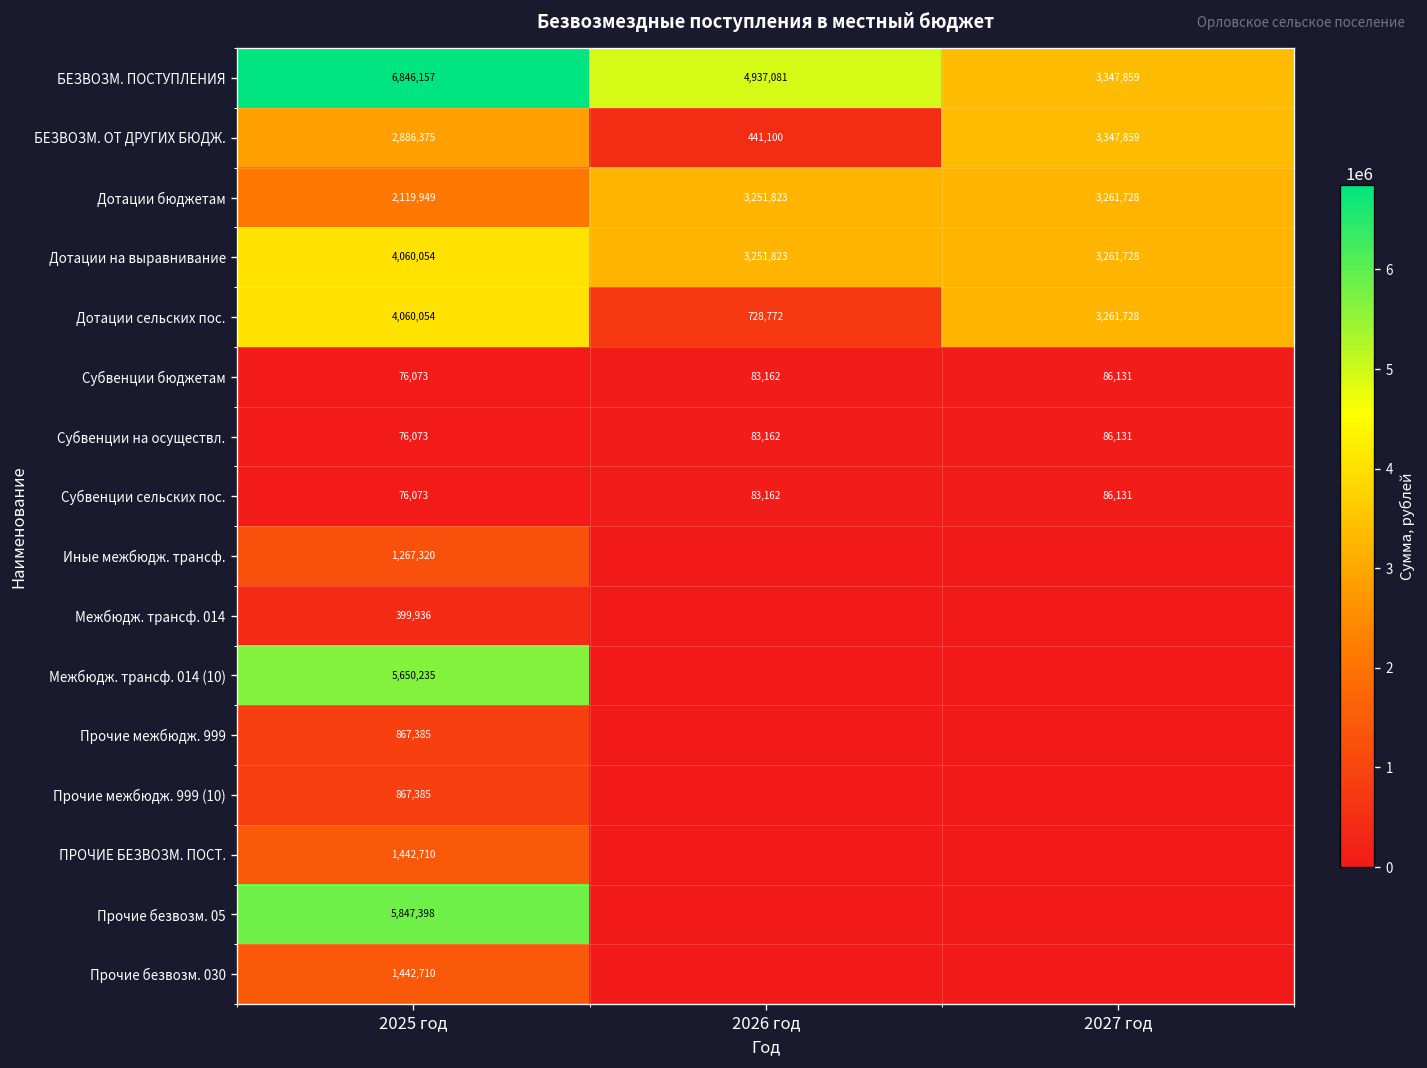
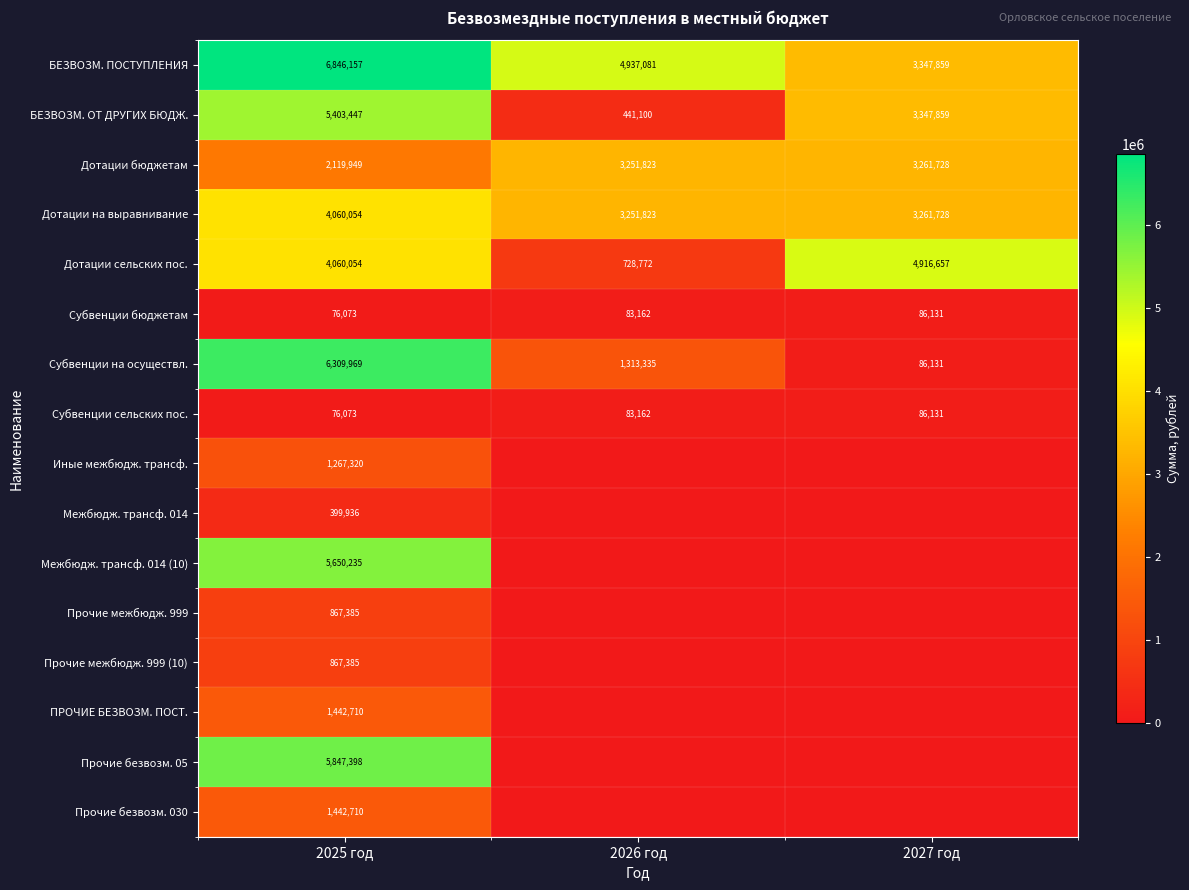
  {
    "БЕЗВОЗМ. ПОСТУПЛЕНИЯ": {
      "2025 год": "6,846,157",
      "2026 год": "4,937,081",
      "2027 год": "3,347,859"
    },
    "БЕЗВОЗМ. ОТ ДРУГИХ БЮДЖ.": {
-     "2025 год": "2,886,375",
+     "2025 год": "5,403,447",
      "2026 год": "441,100",
      "2027 год": "3,347,859"
    },
    "Дотации бюджетам": {
      "2025 год": "2,119,949",
      "2026 год": "3,251,823",
      "2027 год": "3,261,728"
    },
    "Дотации на выравнивание": {
      "2025 год": "4,060,054",
      "2026 год": "3,251,823",
      "2027 год": "3,261,728"
    },
    "Дотации сельских пос.": {
      "2025 год": "4,060,054",
      "2026 год": "728,772",
-     "2027 год": "3,261,728"
+     "2027 год": "4,916,657"
    },
    "Субвенции бюджетам": {
      "2025 год": "76,073",
      "2026 год": "83,162",
      "2027 год": "86,131"
    },
    "Субвенции на осуществл.": {
-     "2025 год": "76,073",
-     "2026 год": "83,162",
+     "2025 год": "6,309,969",
+     "2026 год": "1,313,335",
      "2027 год": "86,131"
    },
    "Субвенции сельских пос.": {
      "2025 год": "76,073",
      "2026 год": "83,162",
      "2027 год": "86,131"
    },
    "Иные межбюдж. трансф.": {
      "2025 год": "1,267,320"
    },
    "Межбюдж. трансф. 014": {
      "2025 год": "399,936"
    },
    "Межбюдж. трансф. 014 (10)": {
      "2025 год": "5,650,235"
    },
    "Прочие межбюдж. 999": {
      "2025 год": "867,385"
    },
    "Прочие межбюдж. 999 (10)": {
      "2025 год": "867,385"
    },
    "ПРОЧИЕ БЕЗВОЗМ. ПОСТ.": {
      "2025 год": "1,442,710"
    },
    "Прочие безвозм. 05": {
      "2025 год": "5,847,398"
    },
    "Прочие безвозм. 030": {
      "2025 год": "1,442,710"
    }
  }
